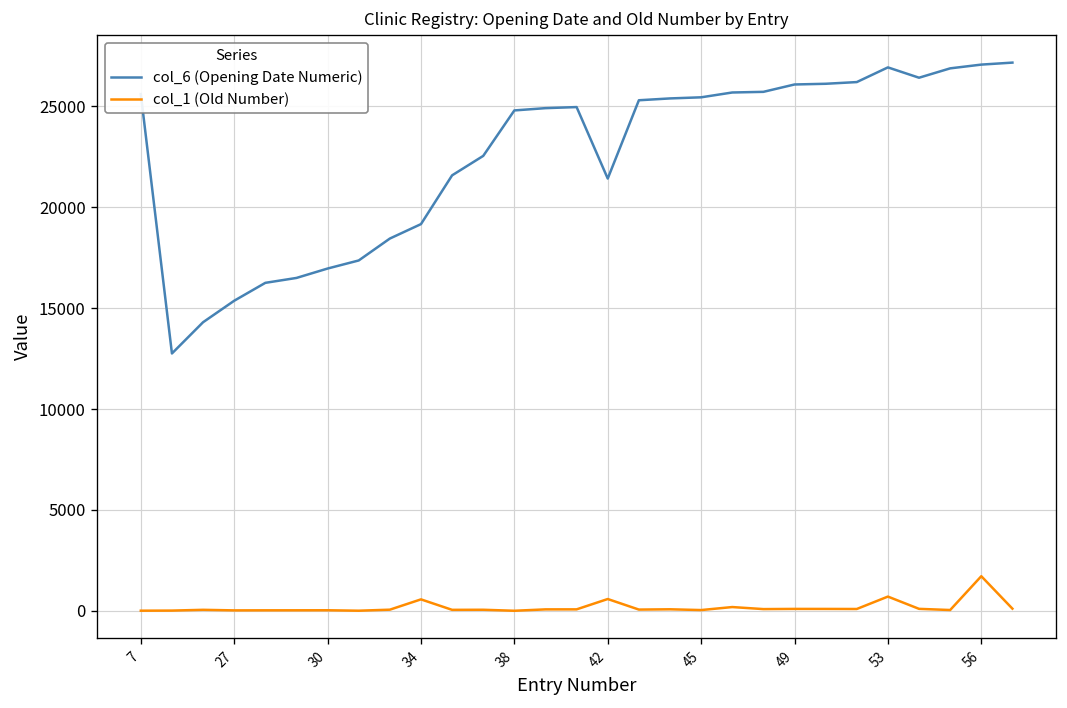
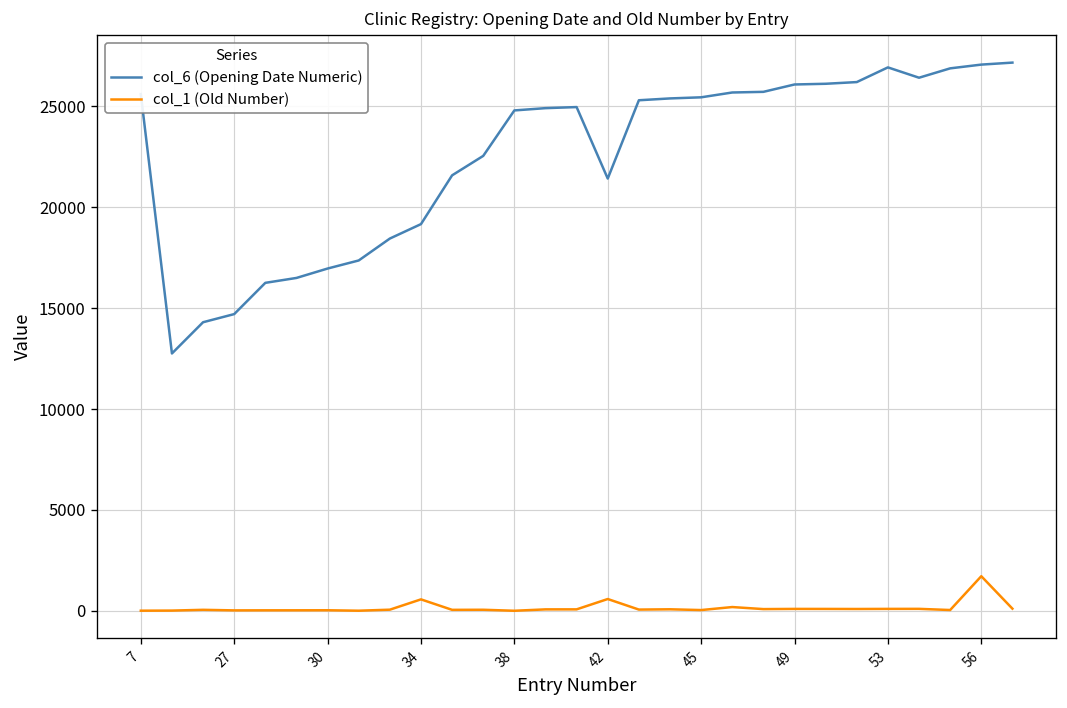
  {
    "col_6 (Opening Date Numeric)": {
-     "27": 15400,
+     "27": 14700,
      "30": 17000,
      "34": 19200,
      "38": 24800,
      "42": 21400,
      "45": 25400,
      "49": 26100,
      "53": 26900,
      "56": 27100
    },
    "col_1 (Old Number)": {
      "7": 0,
      "27": 0,
      "30": 0,
      "34": 600,
      "38": 0,
      "42": 600,
      "45": 0,
      "49": 100,
-     "53": 700,
+     "53": 100,
      "56": 1700
    }
  }
